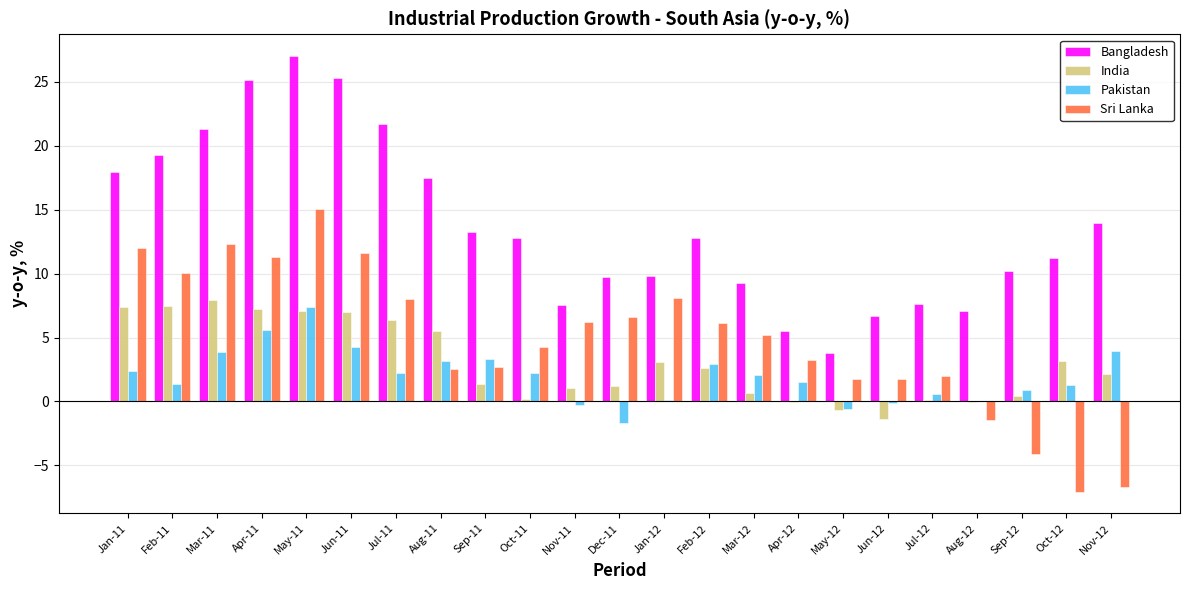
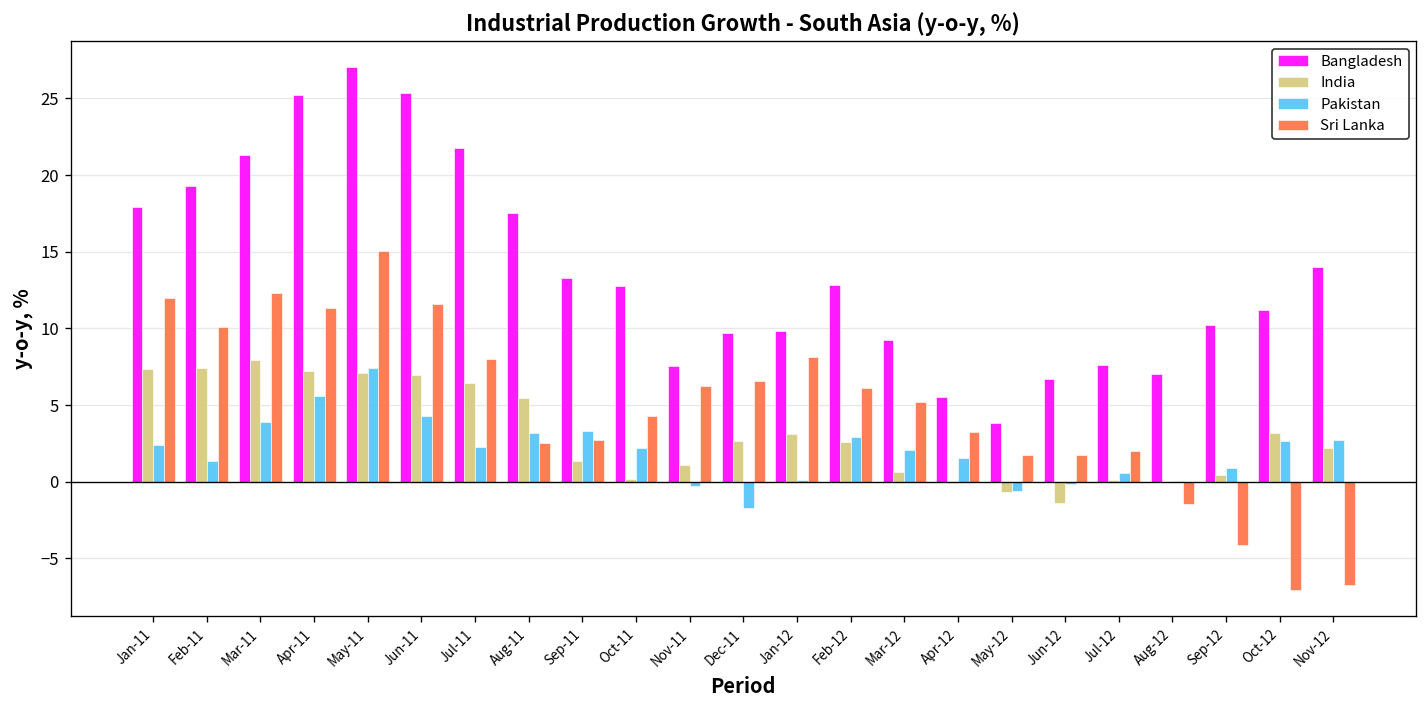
  {
    "Bangladesh": {
      "Jan-11": 17.9,
      "Feb-11": 19.3,
      "Mar-11": 21.3,
      "Apr-11": 25.2,
      "May-11": 27.0,
      "Jun-11": 25.3,
      "Jul-11": 21.8,
      "Aug-11": 17.5,
      "Sep-11": 13.3,
      "Oct-11": 12.8,
      "Nov-11": 7.5,
      "Dec-11": 9.7,
      "Jan-12": 9.8,
      "Feb-12": 12.8,
      "Mar-12": 9.2,
      "Apr-12": 5.5,
      "May-12": 3.8,
      "Jun-12": 6.7,
      "Jul-12": 7.6,
      "Aug-12": 7.1,
      "Sep-12": 10.2,
      "Oct-12": 11.2,
      "Nov-12": 14.0
    },
    "India": {
      "Jan-11": 7.4,
      "Feb-11": 7.5,
      "Mar-11": 7.9,
      "Apr-11": 7.2,
      "May-11": 7.1,
      "Jun-11": 7.0,
      "Jul-11": 6.4,
      "Aug-11": 5.5,
      "Sep-11": 1.3,
      "Oct-11": 0.2,
      "Nov-11": 1.1,
-     "Dec-11": 1.2,
+     "Dec-11": 2.7,
      "Jan-12": 3.1,
      "Feb-12": 2.6,
      "Mar-12": 0.6,
      "May-12": -0.7,
      "Jun-12": -1.4,
      "Sep-12": 0.4,
      "Oct-12": 3.2,
      "Nov-12": 2.2
    },
    "Pakistan": {
      "Jan-11": 2.4,
      "Feb-11": 1.3,
      "Mar-11": 3.9,
      "Apr-11": 5.6,
      "May-11": 7.4,
      "Jun-11": 4.3,
      "Jul-11": 2.3,
      "Aug-11": 3.2,
      "Sep-11": 3.3,
      "Oct-11": 2.2,
      "Nov-11": -0.3,
      "Dec-11": -1.7,
      "Feb-12": 3.0,
      "Mar-12": 2.1,
      "Apr-12": 1.6,
      "May-12": -0.6,
      "Jul-12": 0.6,
      "Sep-12": 0.9,
-     "Oct-12": 1.3,
-     "Nov-12": 4.0
+     "Oct-12": 2.6,
+     "Nov-12": 2.7
    },
    "Sri Lanka": {
      "Jan-11": 12.0,
      "Feb-11": 10.1,
      "Mar-11": 12.3,
      "Apr-11": 11.3,
      "May-11": 15.0,
      "Jun-11": 11.6,
      "Jul-11": 8.0,
      "Aug-11": 2.5,
      "Sep-11": 2.7,
      "Oct-11": 4.3,
      "Nov-11": 6.2,
      "Dec-11": 6.6,
      "Jan-12": 8.1,
      "Feb-12": 6.1,
      "Mar-12": 5.2,
      "Apr-12": 3.3,
      "May-12": 1.8,
      "Jun-12": 1.7,
      "Jul-12": 2.0,
      "Aug-12": -1.4,
      "Sep-12": -4.1,
      "Oct-12": -7.1,
      "Nov-12": -6.7
    }
  }
